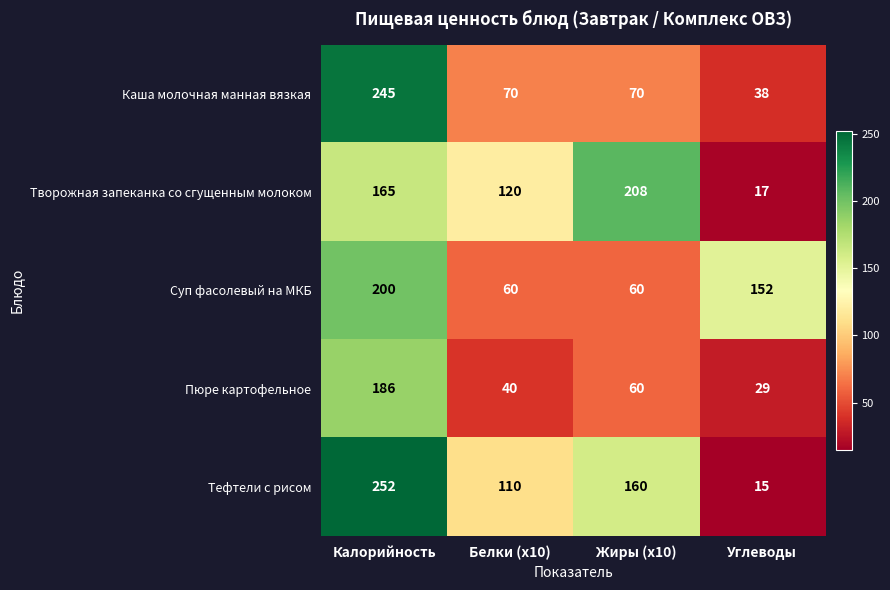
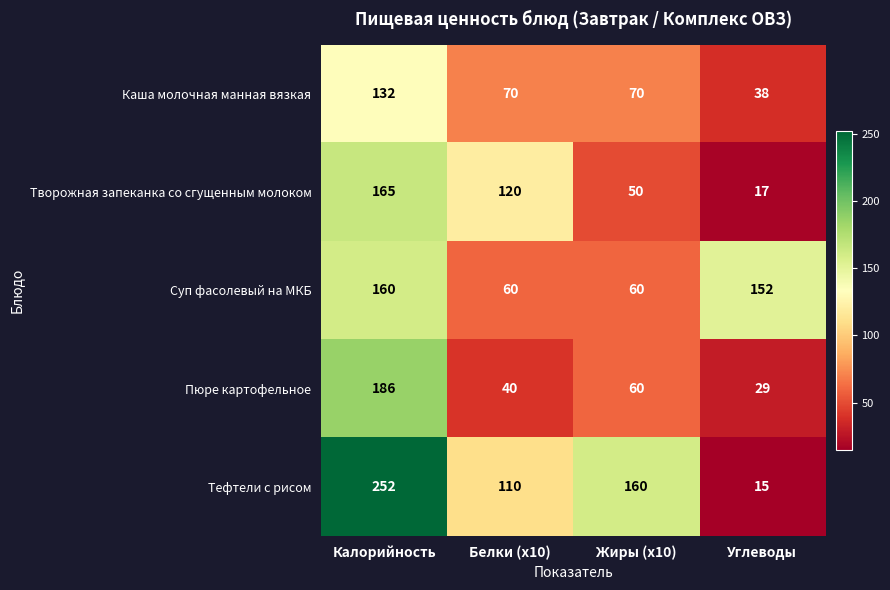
  {
    "Каша молочная манная вязкая": {
-     "Калорийность": 245,
+     "Калорийность": 132,
      "Белки (x10)": 70,
      "Жиры (x10)": 70,
      "Углеводы": 38
    },
    "Творожная запеканка со сгущенным молоком": {
      "Калорийность": 165,
      "Белки (x10)": 120,
-     "Жиры (x10)": 208,
+     "Жиры (x10)": 50,
      "Углеводы": 17
    },
    "Суп фасолевый на МКБ": {
-     "Калорийность": 200,
+     "Калорийность": 160,
      "Белки (x10)": 60,
      "Жиры (x10)": 60,
      "Углеводы": 152
    },
    "Пюре картофельное": {
      "Калорийность": 186,
      "Белки (x10)": 40,
      "Жиры (x10)": 60,
      "Углеводы": 29
    },
    "Тефтели с рисом": {
      "Калорийность": 252,
      "Белки (x10)": 110,
      "Жиры (x10)": 160,
      "Углеводы": 15
    }
  }
